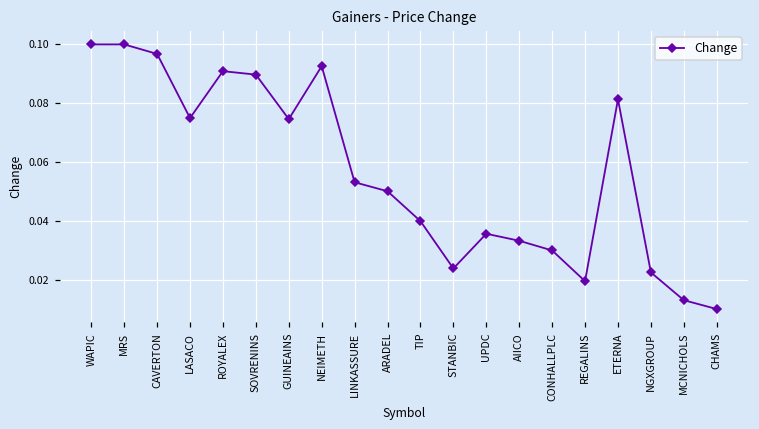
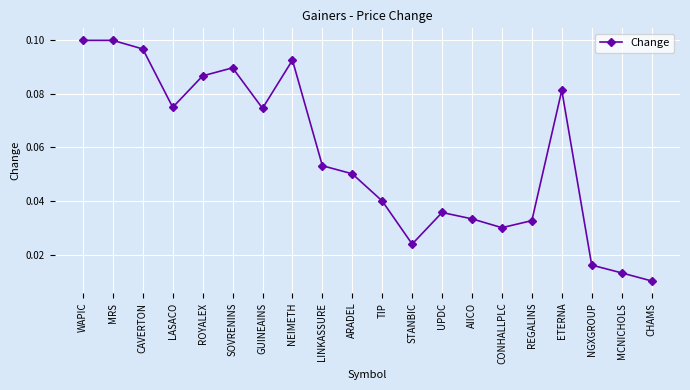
  {
    "WAPIC": 0.100,
    "MRS": 0.100,
    "CAVERTON": 0.097,
    "LASACO": 0.075,
-   "ROYALEX": 0.091,
+   "ROYALEX": 0.087,
    "SOVRENINS": 0.090,
    "GUINEAINS": 0.075,
    "NEIMETH": 0.093,
    "LINKASSURE": 0.053,
    "ARADEL": 0.050,
    "TIP": 0.040,
    "STANBIC": 0.024,
    "UPDC": 0.036,
    "AIICO": 0.033,
    "CONHALLPLC": 0.030,
-   "REGALINS": 0.020,
+   "REGALINS": 0.033,
    "ETERNA": 0.081,
-   "NGXGROUP": 0.023,
+   "NGXGROUP": 0.016,
    "MCNICHOLS": 0.013,
    "CHAMS": 0.010
  }
